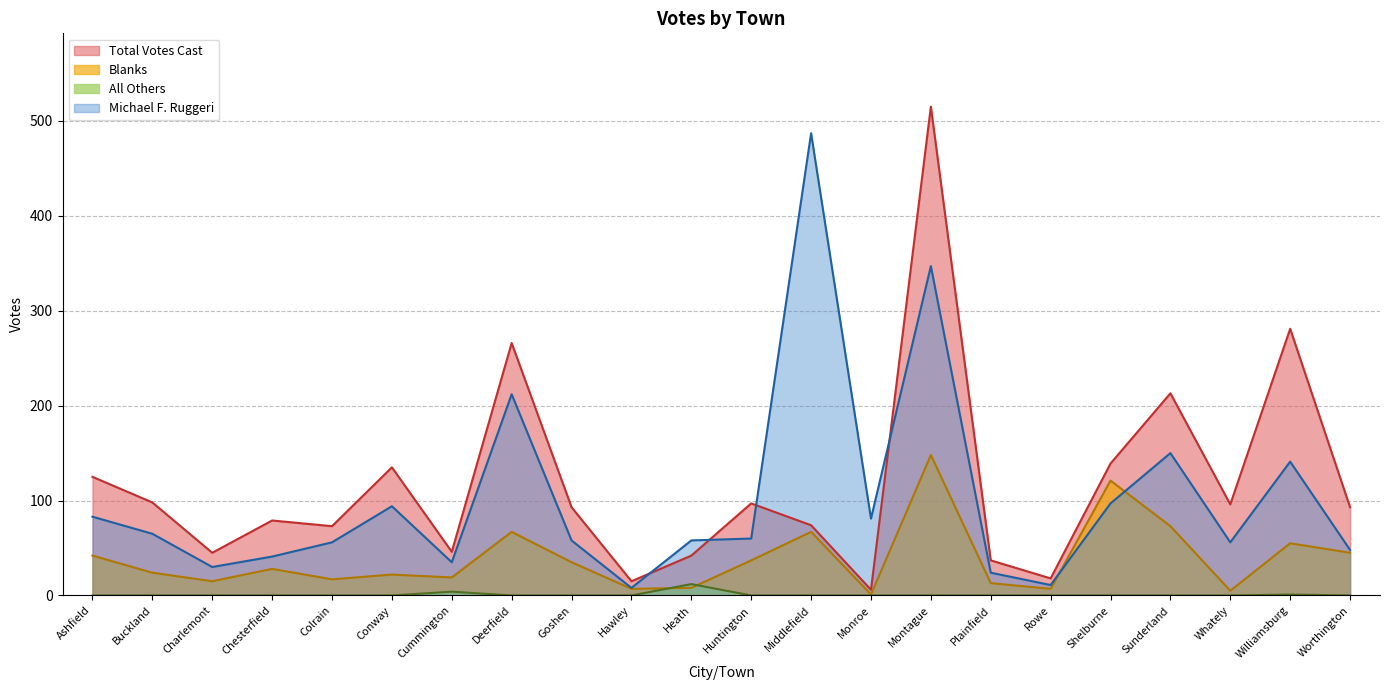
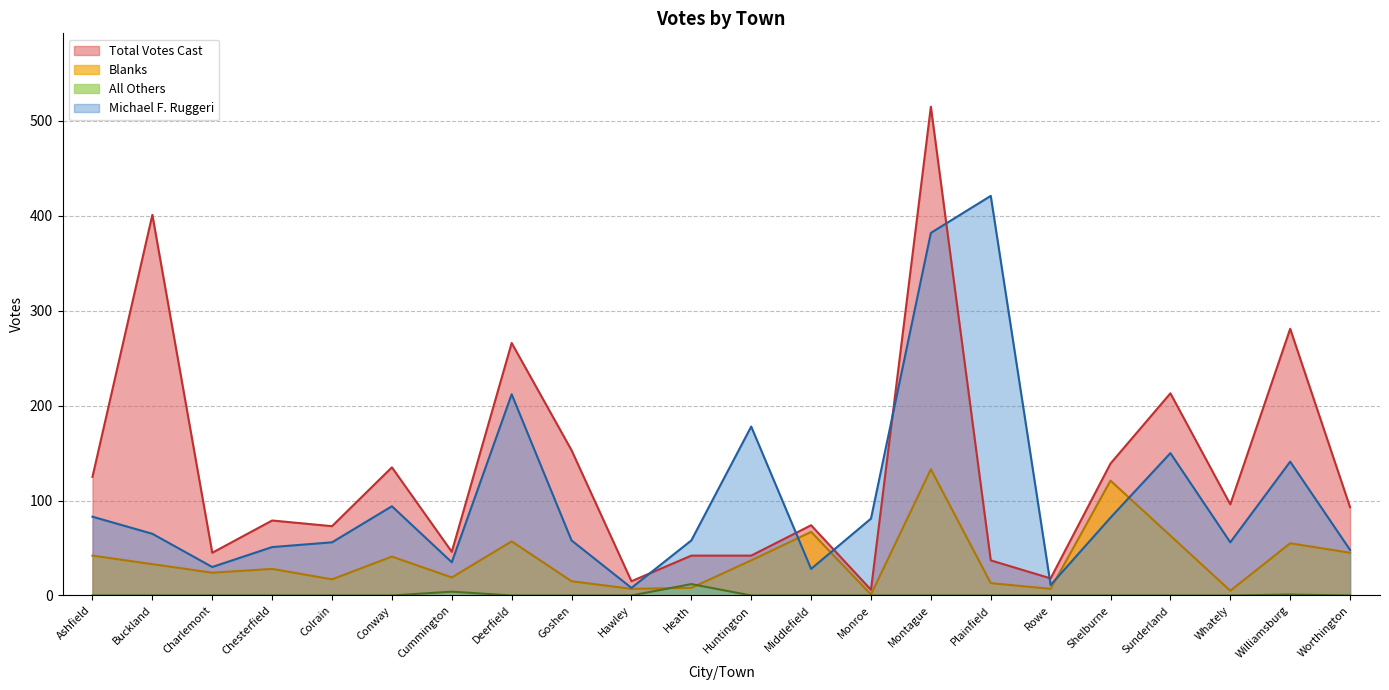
  {
    "Total Votes Cast": {
      "Ashfield": 130,
-     "Buckland": 100,
+     "Buckland": 400,
      "Charlemont": 50,
      "Chesterfield": 80,
      "Colrain": 70,
      "Conway": 140,
      "Cummington": 50,
      "Deerfield": 270,
-     "Goshen": 90,
+     "Goshen": 150,
      "Hawley": 20,
      "Heath": 40,
-     "Huntington": 100,
+     "Huntington": 40,
      "Middlefield": 70,
      "Monroe": 10,
      "Montague": 520,
      "Plainfield": 40,
      "Rowe": 20,
      "Shelburne": 140,
      "Sunderland": 210,
      "Whately": 100,
      "Williamsburg": 280,
      "Worthington": 90
    },
    "Blanks": {
      "Ashfield": 40,
-     "Buckland": 20,
-     "Charlemont": 15,
+     "Buckland": 30,
+     "Charlemont": 24,
      "Chesterfield": 30,
      "Colrain": 20,
-     "Conway": 20,
+     "Conway": 40,
      "Cummington": 20,
-     "Deerfield": 70,
-     "Goshen": 40,
+     "Deerfield": 60,
+     "Goshen": 20,
      "Heath": 10,
      "Huntington": 40,
      "Middlefield": 70,
-     "Montague": 150,
+     "Montague": 130,
      "Plainfield": 10,
      "Rowe": 10,
      "Shelburne": 120,
-     "Sunderland": 70,
+     "Sunderland": 60,
      "Whately": 10,
      "Williamsburg": 60,
      "Worthington": 50
    },
    "All Others": {
      "Ashfield": 0,
      "Buckland": 0,
      "Charlemont": 0,
      "Chesterfield": 0,
      "Colrain": 0,
      "Conway": 0,
      "Cummington": 0,
      "Deerfield": 0,
      "Goshen": 0,
      "Hawley": 0,
      "Heath": 10,
      "Huntington": 0,
      "Middlefield": 0,
      "Montague": 0,
      "Plainfield": 0,
      "Rowe": 0,
      "Shelburne": 0,
      "Sunderland": 0,
      "Whately": 0,
      "Williamsburg": 0,
      "Worthington": 0
    },
    "Michael F. Ruggeri": {
      "Ashfield": 80,
      "Buckland": 70,
      "Charlemont": 30,
-     "Chesterfield": 40,
+     "Chesterfield": 50,
      "Colrain": 60,
      "Conway": 90,
      "Cummington": 40,
      "Deerfield": 210,
      "Goshen": 60,
      "Heath": 60,
-     "Huntington": 60,
-     "Middlefield": 490,
+     "Huntington": 180,
+     "Middlefield": 30,
      "Monroe": 80,
-     "Montague": 350,
-     "Plainfield": 20,
+     "Montague": 380,
+     "Plainfield": 420,
      "Rowe": 10,
-     "Shelburne": 100,
+     "Shelburne": 80,
      "Sunderland": 150,
      "Whately": 60,
      "Williamsburg": 140,
      "Worthington": 50
    }
  }
